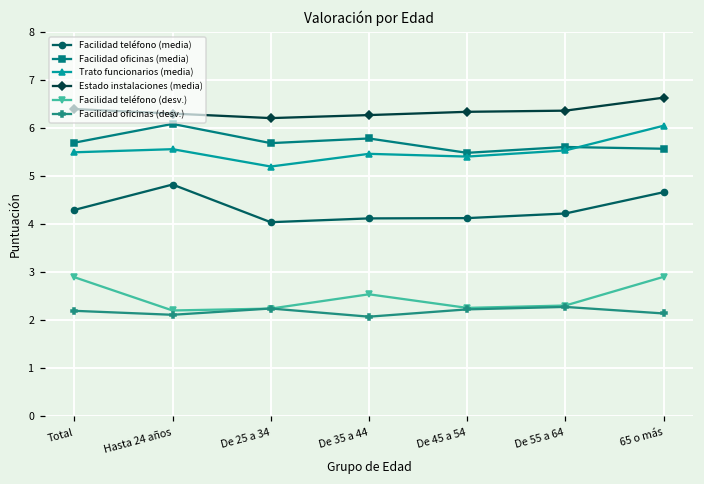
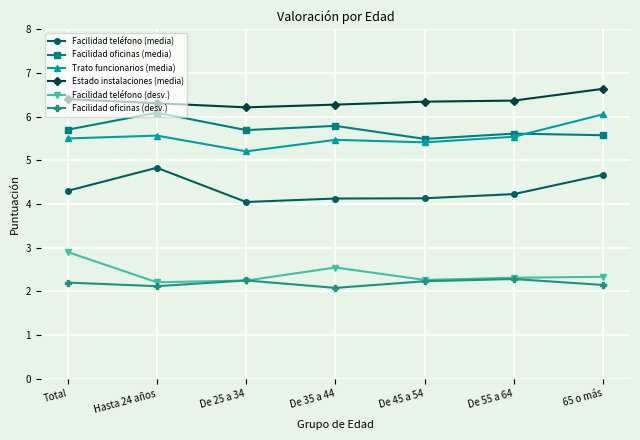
  {
    "Facilidad teléfono (desv.)": {
      "Total": 2.9,
      "Hasta 24 años": 2.2,
      "De 35 a 44": 2.5,
-     "65 o más": 2.9
+     "65 o más": 2.3
    }
  }
